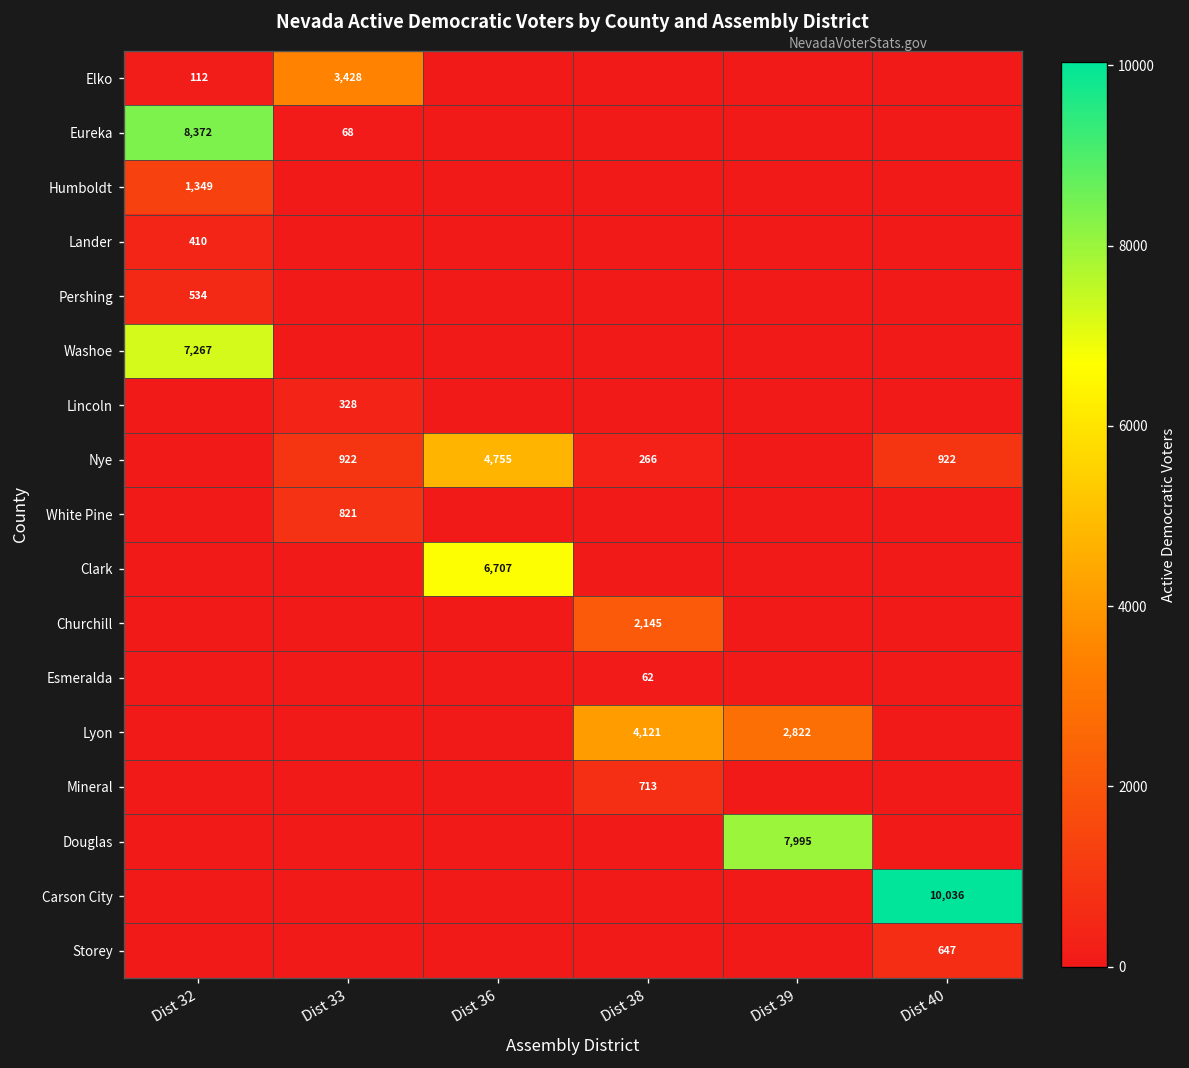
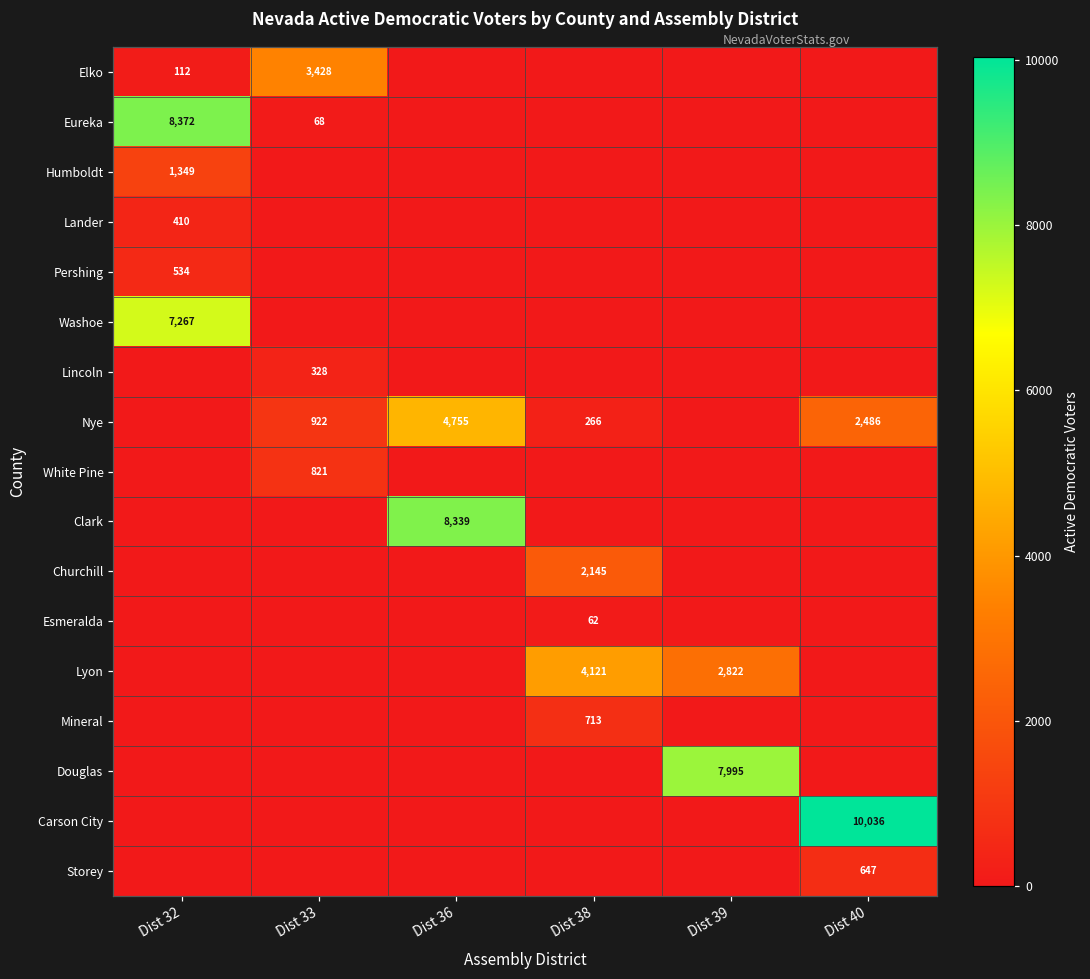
  {
    "Elko": {
      "Dist 32": "112",
      "Dist 33": "3,428"
    },
    "Eureka": {
      "Dist 32": "8,372",
      "Dist 33": "68"
    },
    "Humboldt": {
      "Dist 32": "1,349"
    },
    "Lander": {
      "Dist 32": "410"
    },
    "Pershing": {
      "Dist 32": "534"
    },
    "Washoe": {
      "Dist 32": "7,267"
    },
    "Lincoln": {
      "Dist 33": "328"
    },
    "Nye": {
      "Dist 33": "922",
      "Dist 36": "4,755",
      "Dist 38": "266",
-     "Dist 40": "922"
+     "Dist 40": "2,486"
    },
    "White Pine": {
      "Dist 33": "821"
    },
    "Clark": {
-     "Dist 36": "6,707"
+     "Dist 36": "8,339"
    },
    "Churchill": {
      "Dist 38": "2,145"
    },
    "Esmeralda": {
      "Dist 38": "62"
    },
    "Lyon": {
      "Dist 38": "4,121",
      "Dist 39": "2,822"
    },
    "Mineral": {
      "Dist 38": "713"
    },
    "Douglas": {
      "Dist 39": "7,995"
    },
    "Carson City": {
      "Dist 40": "10,036"
    },
    "Storey": {
      "Dist 40": "647"
    }
  }
